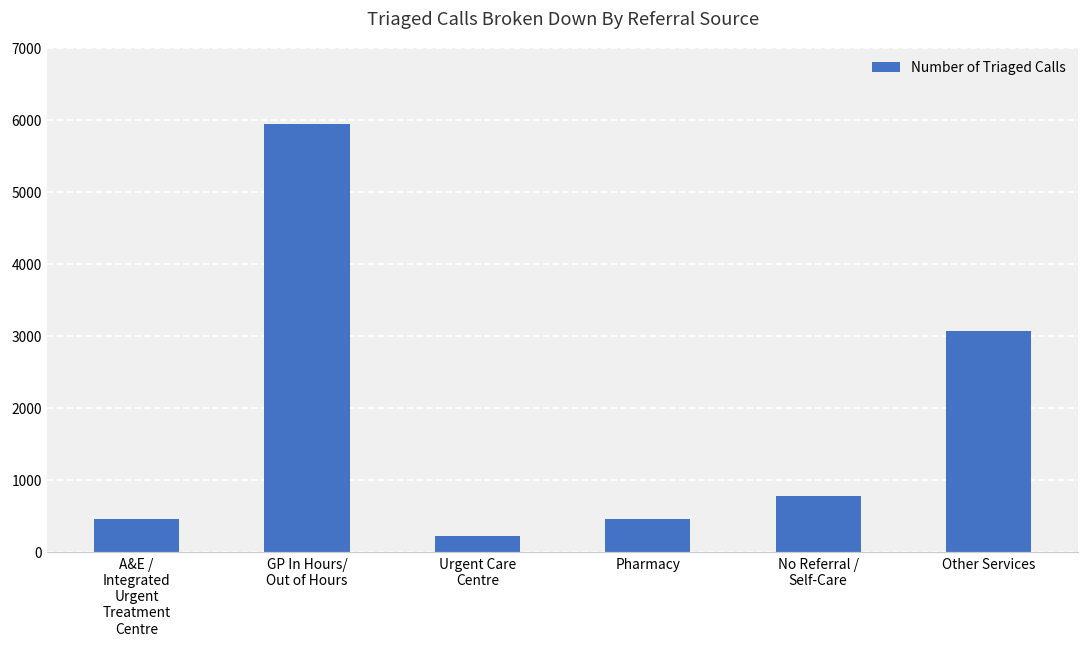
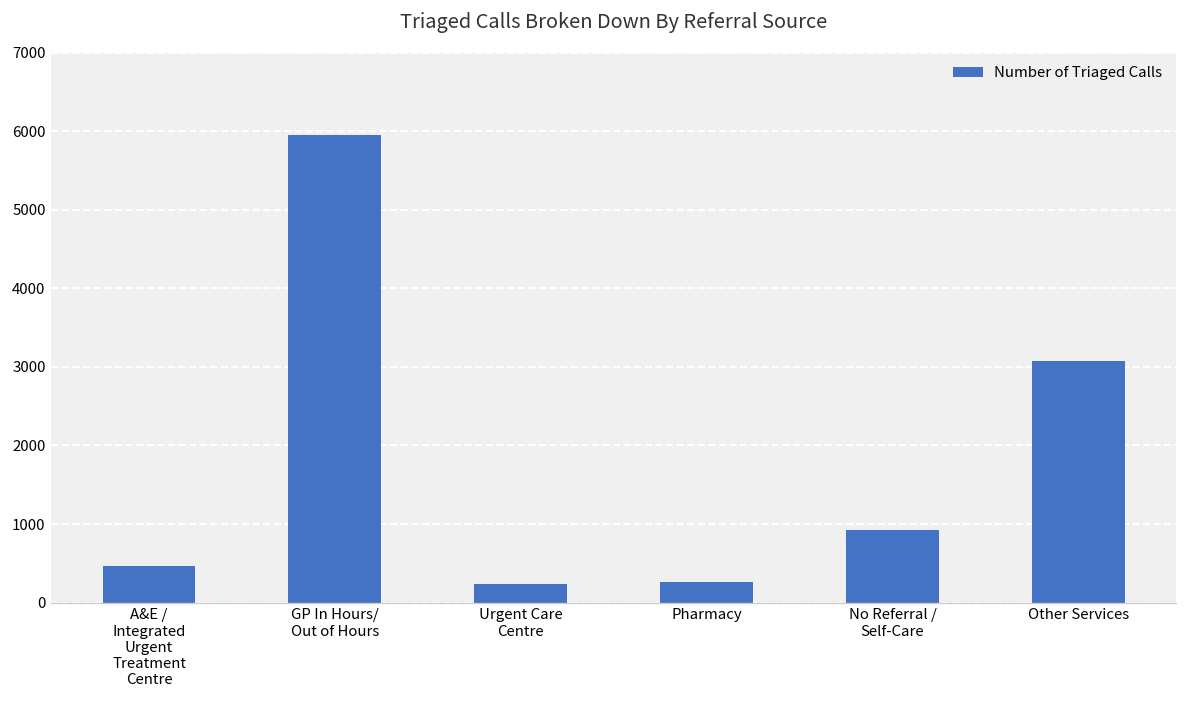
  {
    "A&E / Integrated Urgent Treatment Centre": 500,
    "GP In Hours/ Out of Hours": 6000,
    "Urgent Care Centre": 200,
-   "Pharmacy": 500,
-   "No Referral / Self-Care": 800,
+   "Pharmacy": 300,
+   "No Referral / Self-Care": 900,
    "Other Services": 3100
  }
